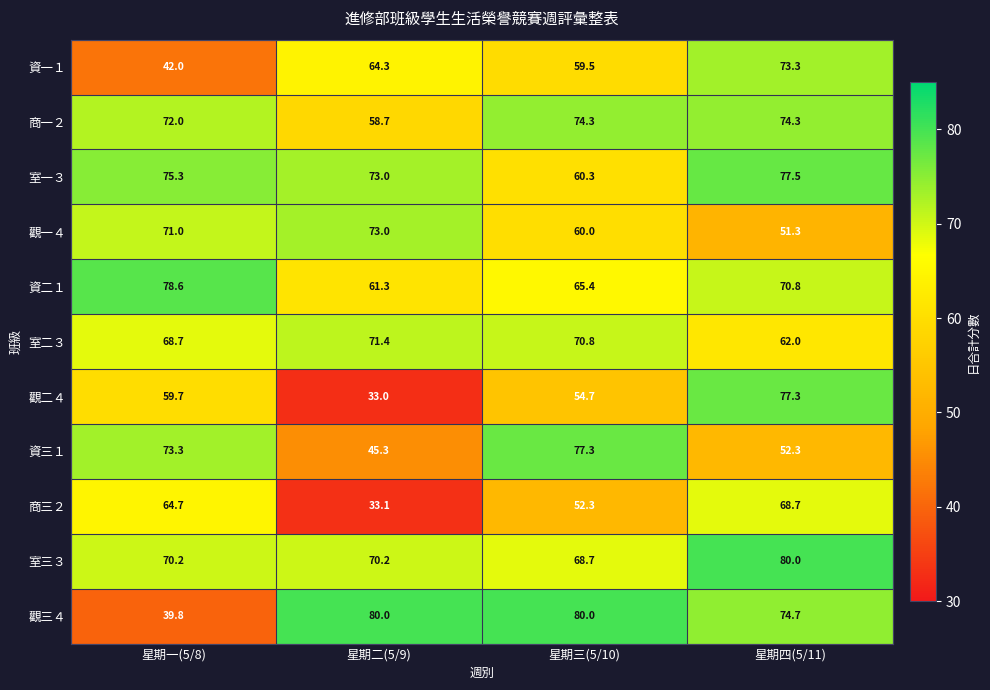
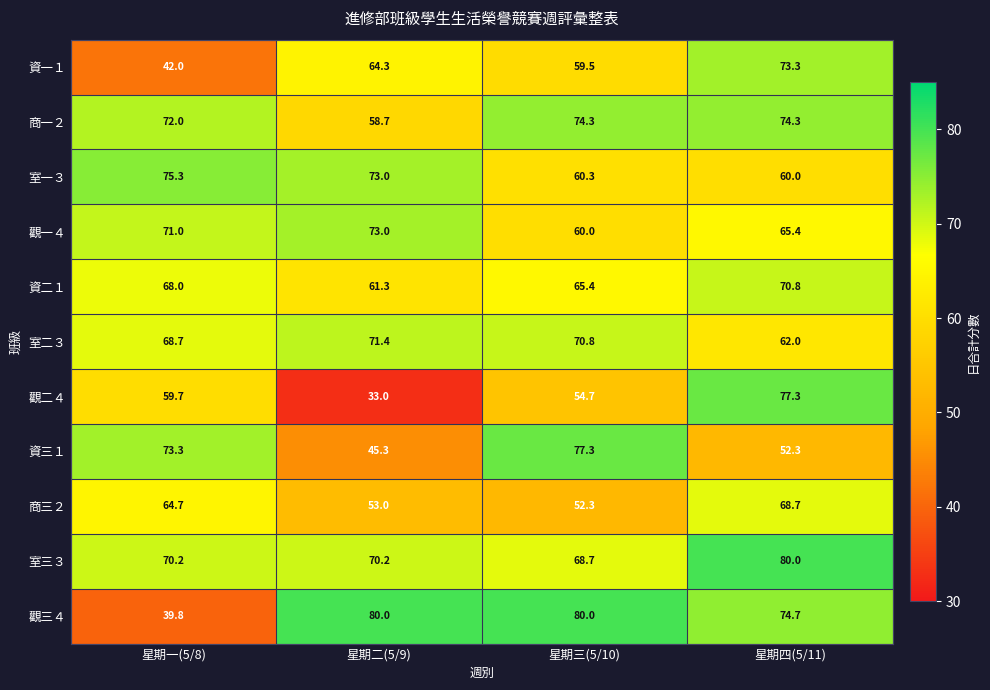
  {
    "資一１": {
      "星期一(5/8)": 42.0,
      "星期二(5/9)": 64.3,
      "星期三(5/10)": 59.5,
      "星期四(5/11)": 73.3
    },
    "商一２": {
      "星期一(5/8)": 72.0,
      "星期二(5/9)": 58.7,
      "星期三(5/10)": 74.3,
      "星期四(5/11)": 74.3
    },
    "室一３": {
      "星期一(5/8)": 75.3,
      "星期二(5/9)": 73.0,
      "星期三(5/10)": 60.3,
-     "星期四(5/11)": 77.5
+     "星期四(5/11)": 60.0
    },
    "觀一４": {
      "星期一(5/8)": 71.0,
      "星期二(5/9)": 73.0,
      "星期三(5/10)": 60.0,
-     "星期四(5/11)": 51.3
+     "星期四(5/11)": 65.4
    },
    "資二１": {
-     "星期一(5/8)": 78.6,
+     "星期一(5/8)": 68.0,
      "星期二(5/9)": 61.3,
      "星期三(5/10)": 65.4,
      "星期四(5/11)": 70.8
    },
    "室二３": {
      "星期一(5/8)": 68.7,
      "星期二(5/9)": 71.4,
      "星期三(5/10)": 70.8,
      "星期四(5/11)": 62.0
    },
    "觀二４": {
      "星期一(5/8)": 59.7,
      "星期二(5/9)": 33.0,
      "星期三(5/10)": 54.7,
      "星期四(5/11)": 77.3
    },
    "資三１": {
      "星期一(5/8)": 73.3,
      "星期二(5/9)": 45.3,
      "星期三(5/10)": 77.3,
      "星期四(5/11)": 52.3
    },
    "商三２": {
      "星期一(5/8)": 64.7,
-     "星期二(5/9)": 33.1,
+     "星期二(5/9)": 53.0,
      "星期三(5/10)": 52.3,
      "星期四(5/11)": 68.7
    },
    "室三３": {
      "星期一(5/8)": 70.2,
      "星期二(5/9)": 70.2,
      "星期三(5/10)": 68.7,
      "星期四(5/11)": 80.0
    },
    "觀三４": {
      "星期一(5/8)": 39.8,
      "星期二(5/9)": 80.0,
      "星期三(5/10)": 80.0,
      "星期四(5/11)": 74.7
    }
  }
